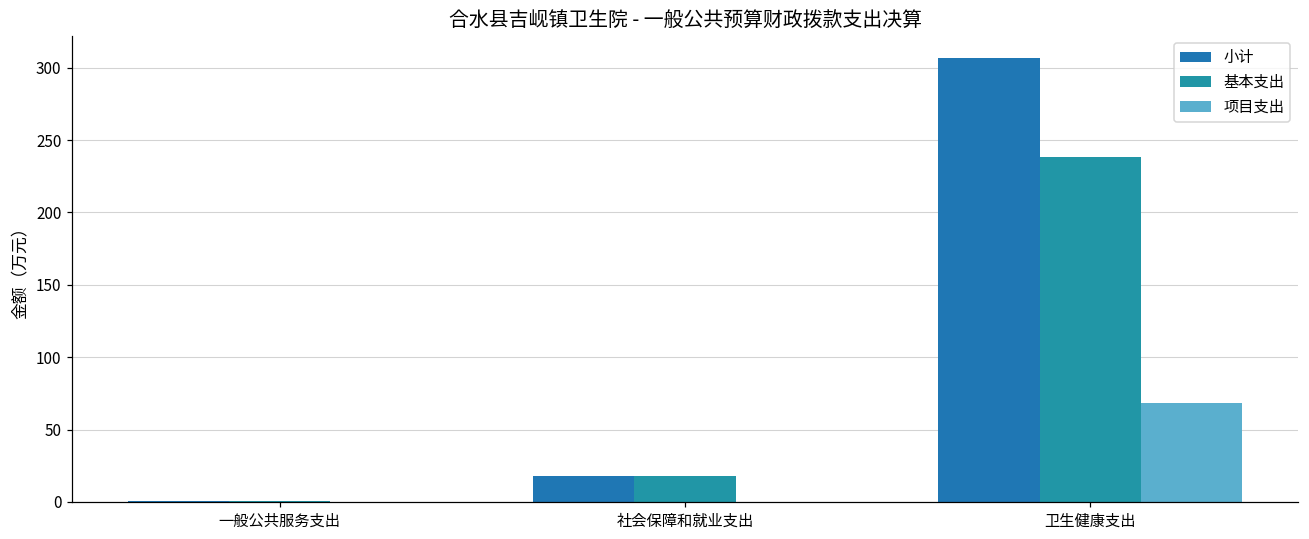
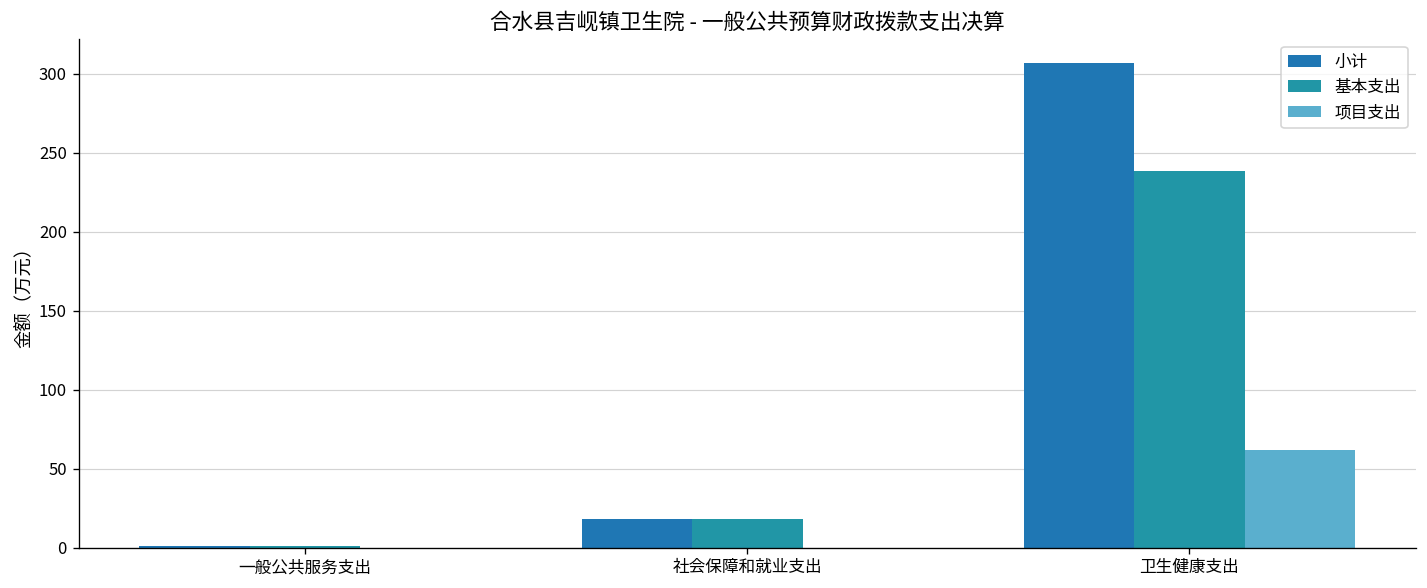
  {
    "项目支出": {
      "一般公共服务支出": 0,
      "社会保障和就业支出": 0,
-     "卫生健康支出": 68
+     "卫生健康支出": 62
    }
  }
